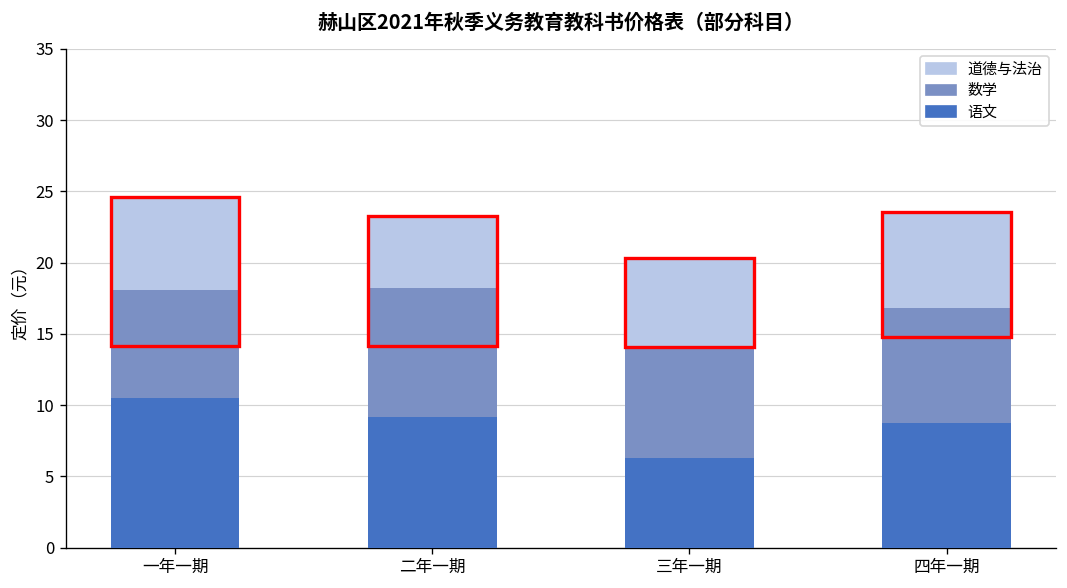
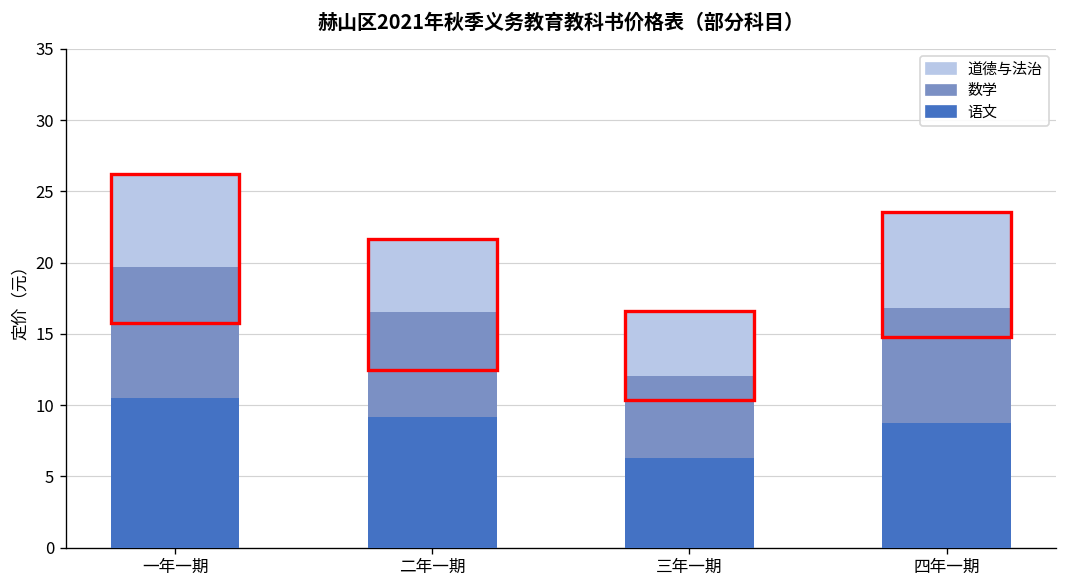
  {
    "语文": {
      "一年一期": 10.5,
      "二年一期": 9.2,
      "三年一期": 6.3,
      "四年一期": 8.8
    },
    "数学": {
-     "一年一期": 7.6,
-     "二年一期": 9.1,
-     "三年一期": 7.8,
+     "一年一期": 9.2,
+     "二年一期": 7.4,
+     "三年一期": 5.7,
      "四年一期": 8.1
    },
    "道德与法治": {
      "一年一期": 6.5,
      "二年一期": 5.1,
-     "三年一期": 6.2,
+     "三年一期": 4.6,
      "四年一期": 6.7
    }
  }
